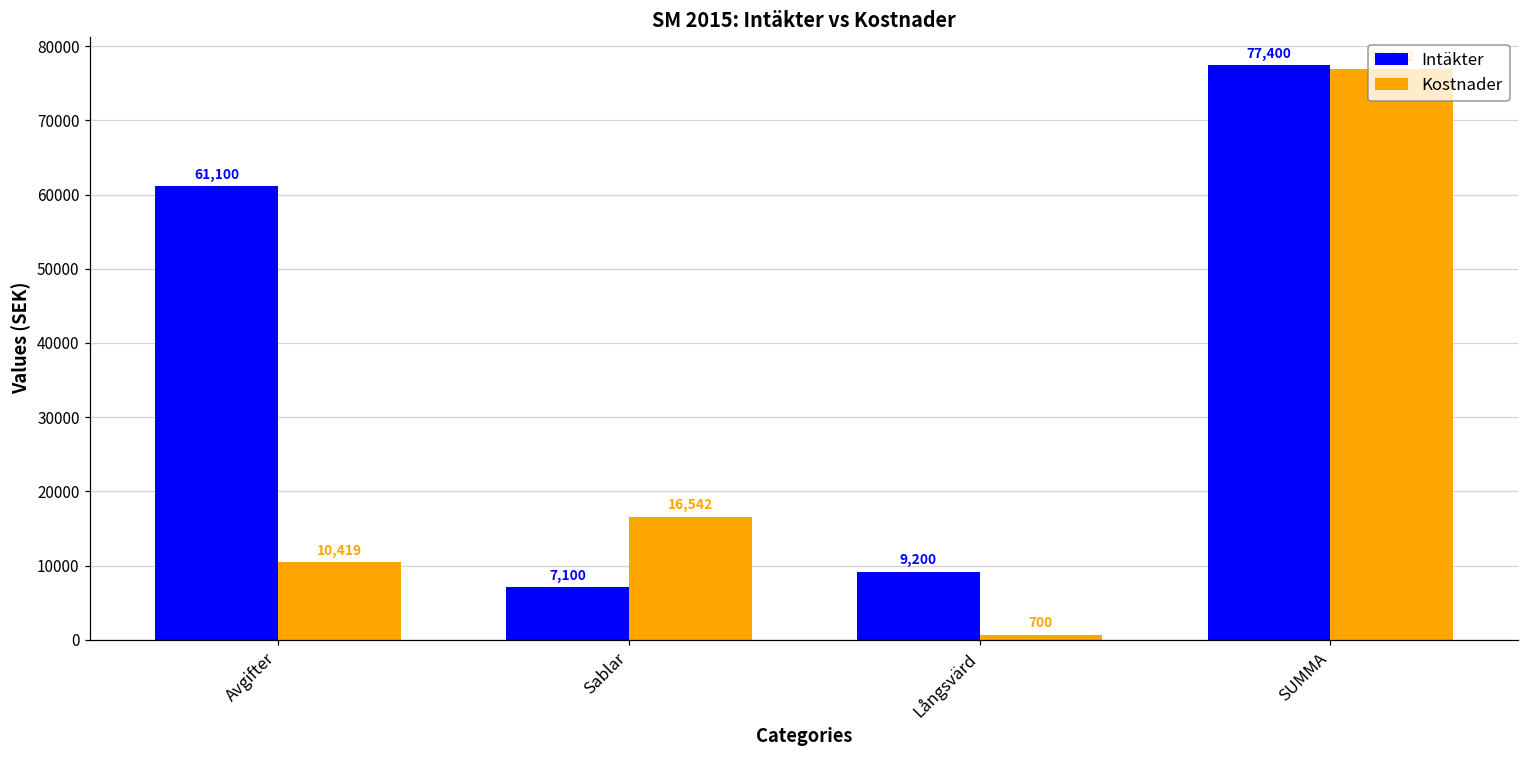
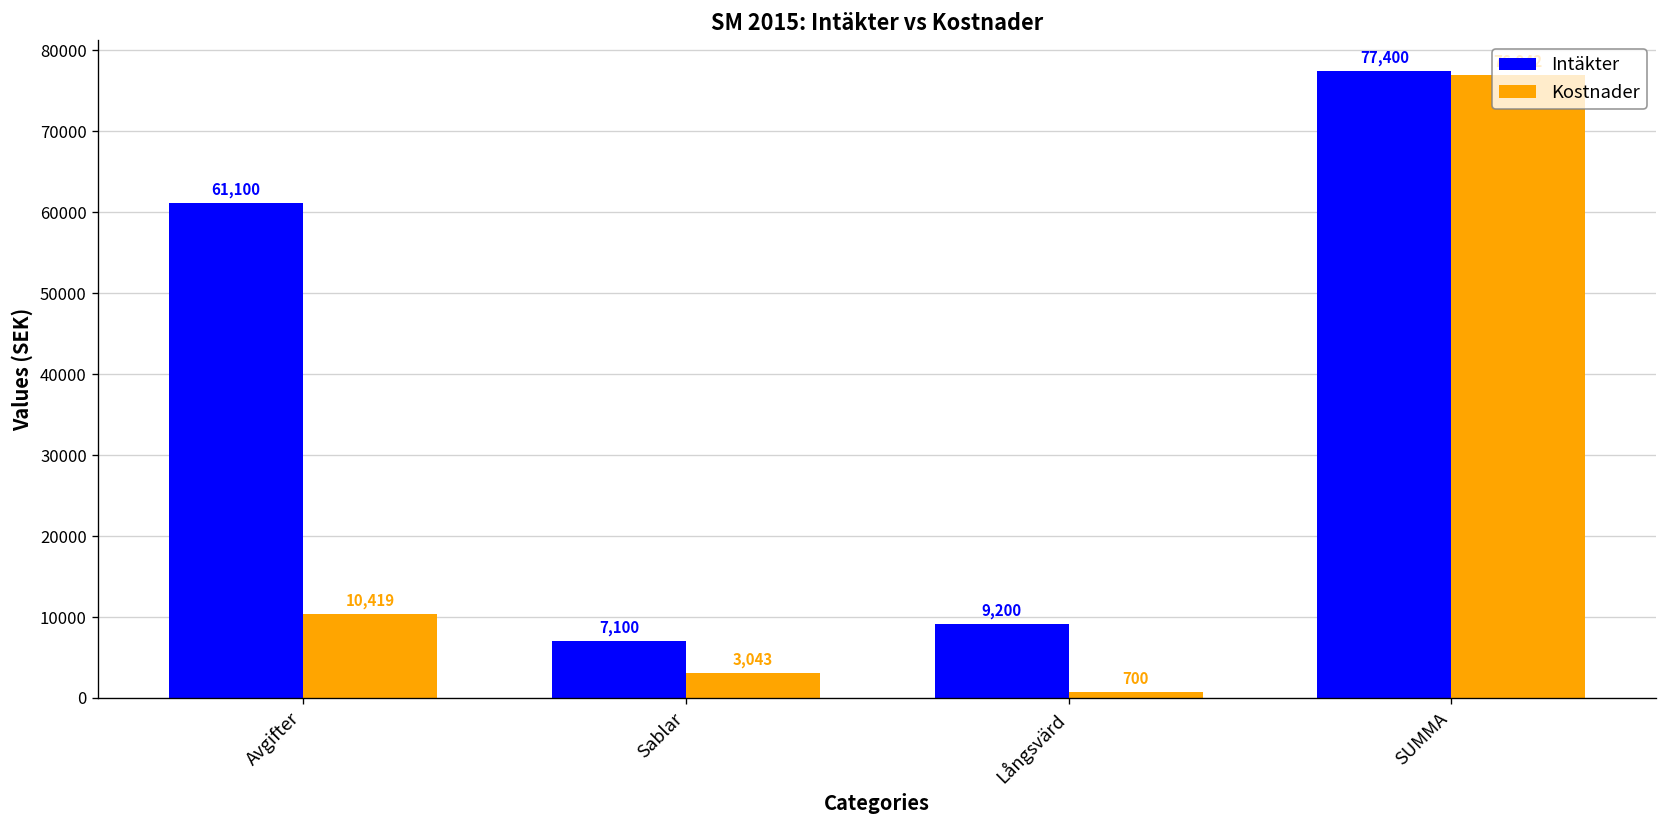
  {
    "Intäkter": {
      "Avgifter": "61,100",
      "Sablar": "7,100",
      "Långsvärd": "9,200",
      "SUMMA": "77,400"
    },
    "Kostnader": {
      "Avgifter": "10,419",
-     "Sablar": "16,542",
+     "Sablar": "3,043",
      "Långsvärd": "700"
    }
  }
